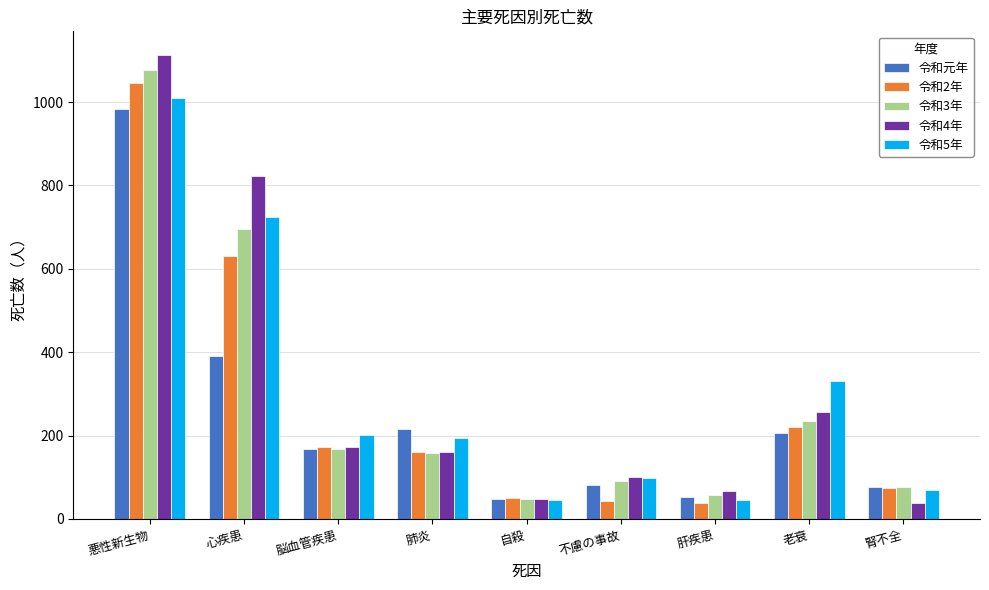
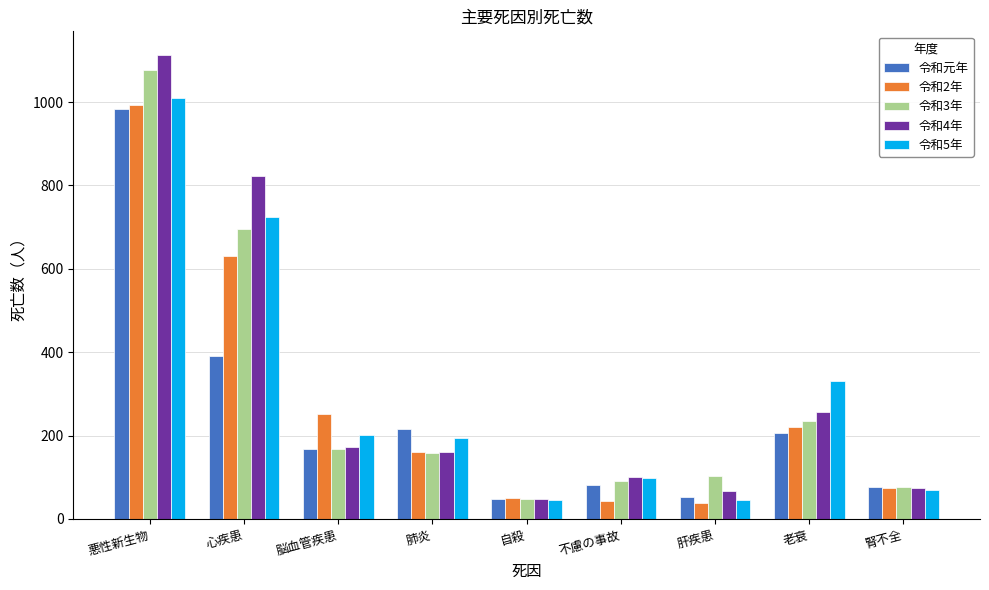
  {
    "令和元年": {
      "悪性新生物": 980,
      "心疾患": 390,
      "脳血管疾患": 170,
      "肺炎": 220,
      "自殺": 50,
      "不慮の事故": 80,
      "肝疾患": 50,
      "老衰": 210,
      "腎不全": 80
    },
    "令和2年": {
-     "悪性新生物": 1050,
+     "悪性新生物": 990,
      "心疾患": 630,
-     "脳血管疾患": 170,
+     "脳血管疾患": 250,
      "肺炎": 160,
      "自殺": 50,
      "不慮の事故": 40,
      "肝疾患": 40,
      "老衰": 220,
      "腎不全": 70
    },
    "令和3年": {
      "悪性新生物": 1080,
      "心疾患": 700,
      "脳血管疾患": 170,
      "肺炎": 160,
      "自殺": 50,
      "不慮の事故": 90,
-     "肝疾患": 60,
+     "肝疾患": 100,
      "老衰": 230,
      "腎不全": 80
    },
    "令和4年": {
      "悪性新生物": 1110,
      "心疾患": 820,
      "脳血管疾患": 170,
      "肺炎": 160,
      "自殺": 50,
      "不慮の事故": 100,
      "肝疾患": 70,
      "老衰": 260,
-     "腎不全": 40
+     "腎不全": 70
    },
    "令和5年": {
      "悪性新生物": 1010,
      "心疾患": 720,
      "脳血管疾患": 200,
      "肺炎": 200,
      "自殺": 50,
      "不慮の事故": 100,
      "肝疾患": 50,
      "老衰": 330,
      "腎不全": 70
    }
  }
